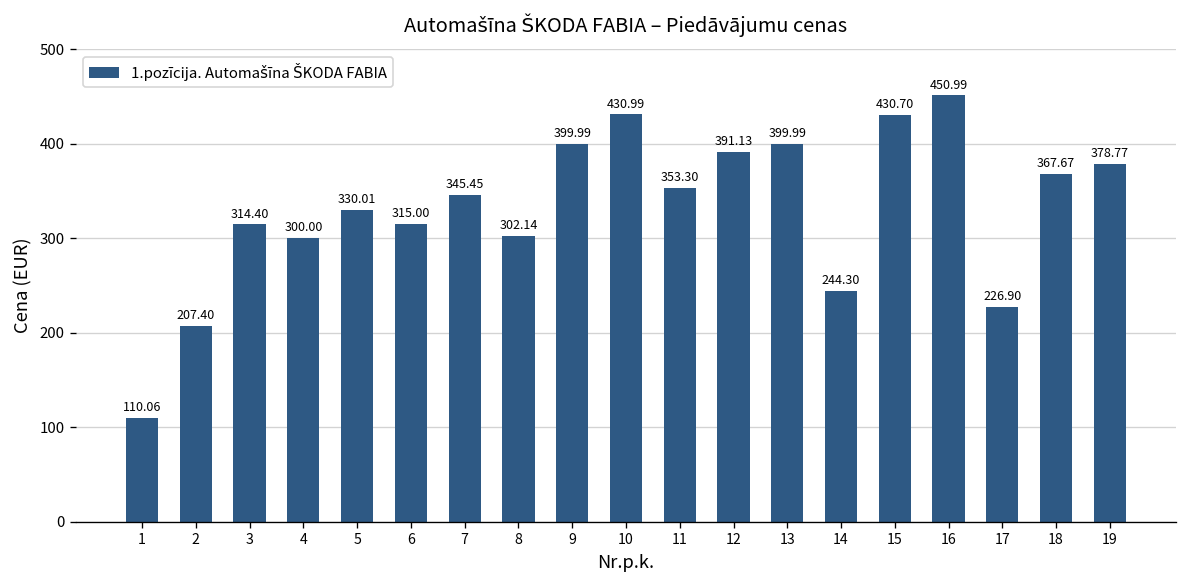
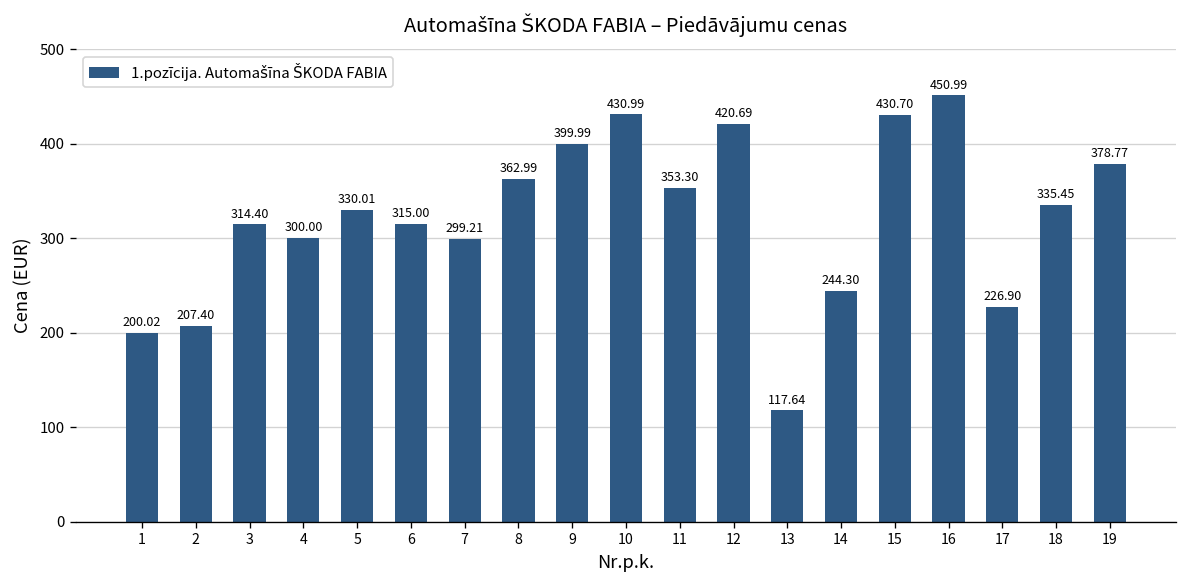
  {
-   "1": 110.06,
+   "1": 200.02,
    "2": 207.40,
    "3": 314.40,
    "4": 300.00,
    "5": 330.01,
    "6": 315.00,
-   "7": 345.45,
-   "8": 302.14,
+   "7": 299.21,
+   "8": 362.99,
    "9": 399.99,
    "10": 430.99,
    "11": 353.30,
-   "12": 391.13,
-   "13": 399.99,
+   "12": 420.69,
+   "13": 117.64,
    "14": 244.30,
    "15": 430.70,
    "16": 450.99,
    "17": 226.90,
-   "18": 367.67,
+   "18": 335.45,
    "19": 378.77
  }
